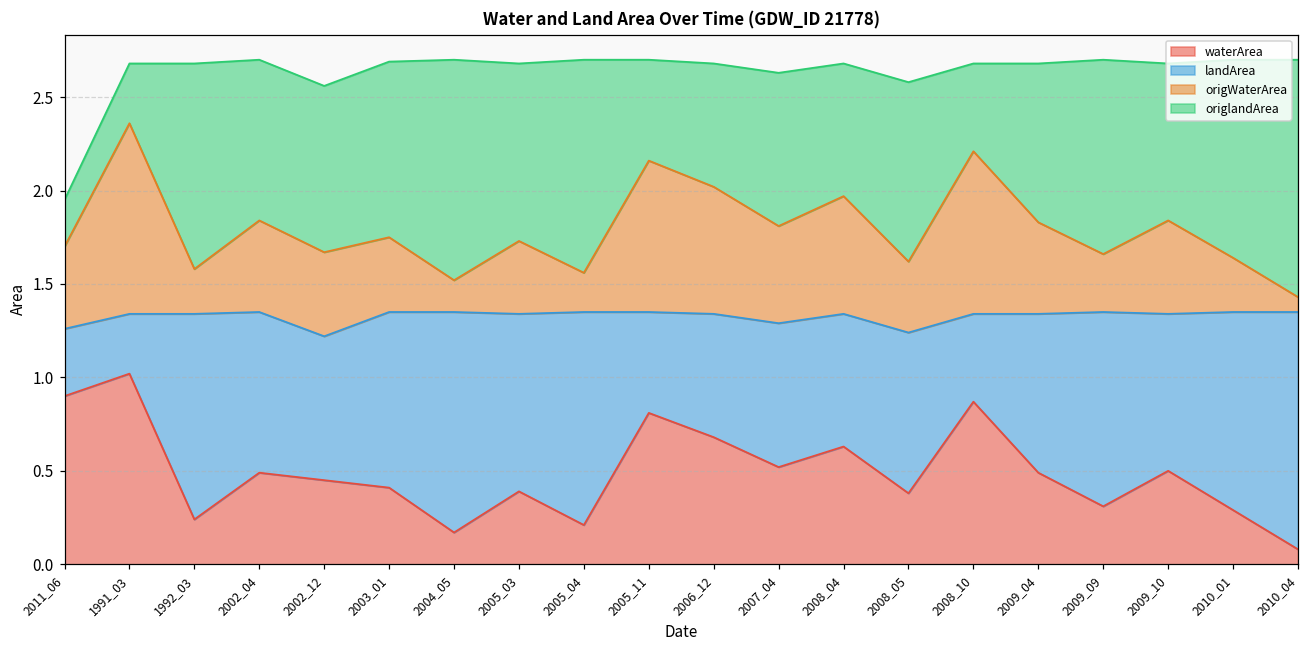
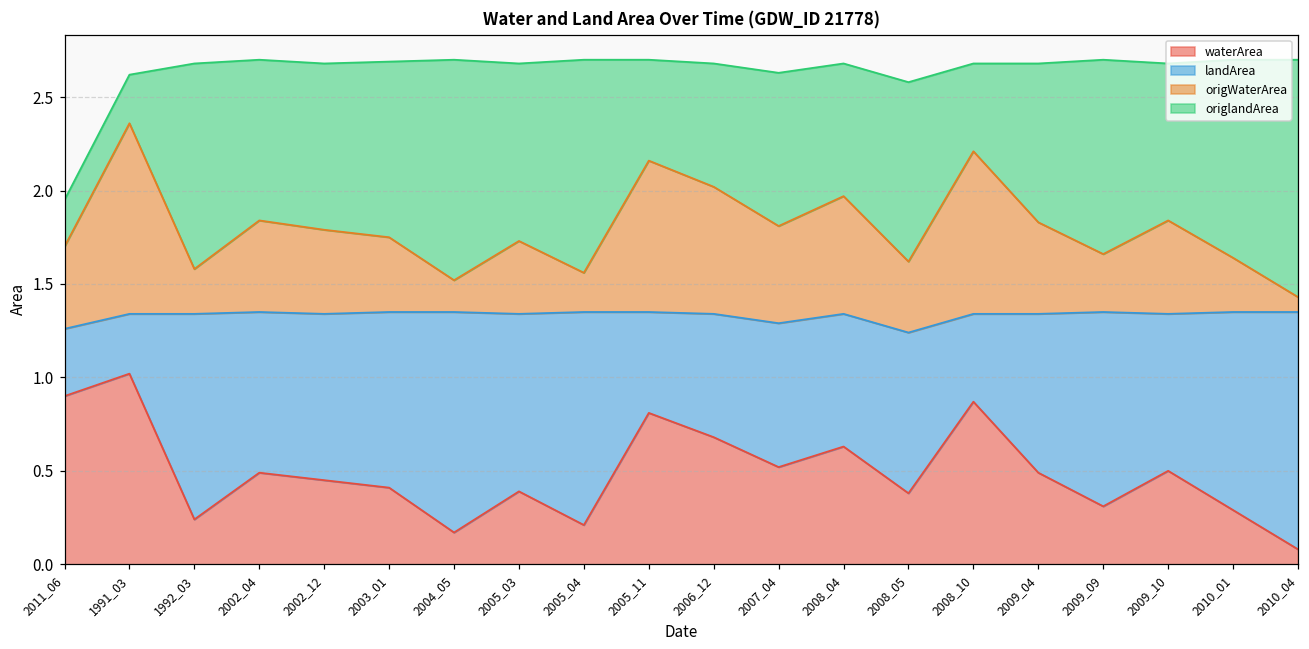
  {
    "landArea": {
      "2011_06": 0.36,
      "1991_03": 0.32,
      "1992_03": 1.10,
      "2002_04": 0.86,
-     "2002_12": 0.77,
+     "2002_12": 0.89,
      "2003_01": 0.94,
      "2004_05": 1.18,
      "2005_03": 0.95,
      "2005_04": 1.14,
      "2005_11": 0.54,
      "2006_12": 0.66,
      "2007_04": 0.77,
      "2008_04": 0.71,
      "2008_05": 0.86,
      "2008_10": 0.47,
      "2009_04": 0.85,
      "2009_09": 1.04,
      "2009_10": 0.84,
      "2010_01": 1.06,
      "2010_04": 1.27
    },
    "origlandArea": {
      "2011_06": 0.25,
-     "1991_03": 0.32,
+     "1991_03": 0.26,
      "1992_03": 1.10,
      "2002_04": 0.86,
      "2002_12": 0.89,
      "2003_01": 0.94,
      "2004_05": 1.18,
      "2005_03": 0.95,
      "2005_04": 1.14,
      "2005_11": 0.54,
      "2006_12": 0.66,
      "2007_04": 0.82,
      "2008_04": 0.71,
      "2008_05": 0.96,
      "2008_10": 0.47,
      "2009_04": 0.85,
      "2009_09": 1.04,
      "2010_04": 1.27
    }
  }
